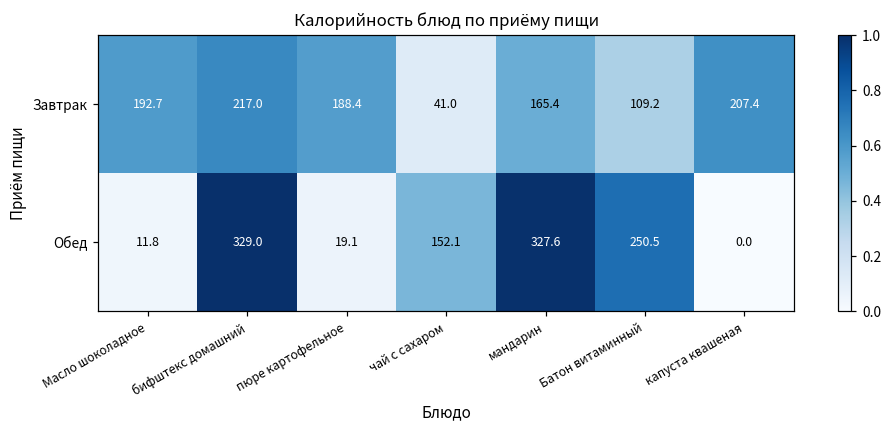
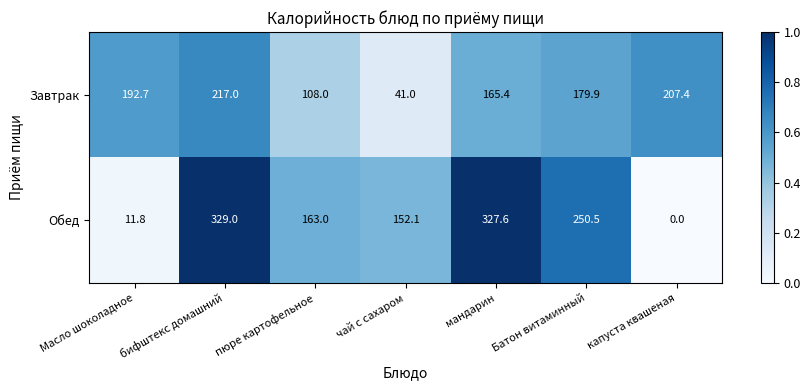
  {
    "Завтрак": {
      "Масло шоколадное": 192.7,
      "бифштекс домашний": 217.0,
-     "пюре картофельное": 188.4,
+     "пюре картофельное": 108.0,
      "чай с сахаром": 41.0,
      "мандарин": 165.4,
-     "Батон витаминный": 109.2,
+     "Батон витаминный": 179.9,
      "капуста квашеная": 207.4
    },
    "Обед": {
      "Масло шоколадное": 11.8,
      "бифштекс домашний": 329.0,
-     "пюре картофельное": 19.1,
+     "пюре картофельное": 163.0,
      "чай с сахаром": 152.1,
      "мандарин": 327.6,
      "Батон витаминный": 250.5,
      "капуста квашеная": 0.0
    }
  }
